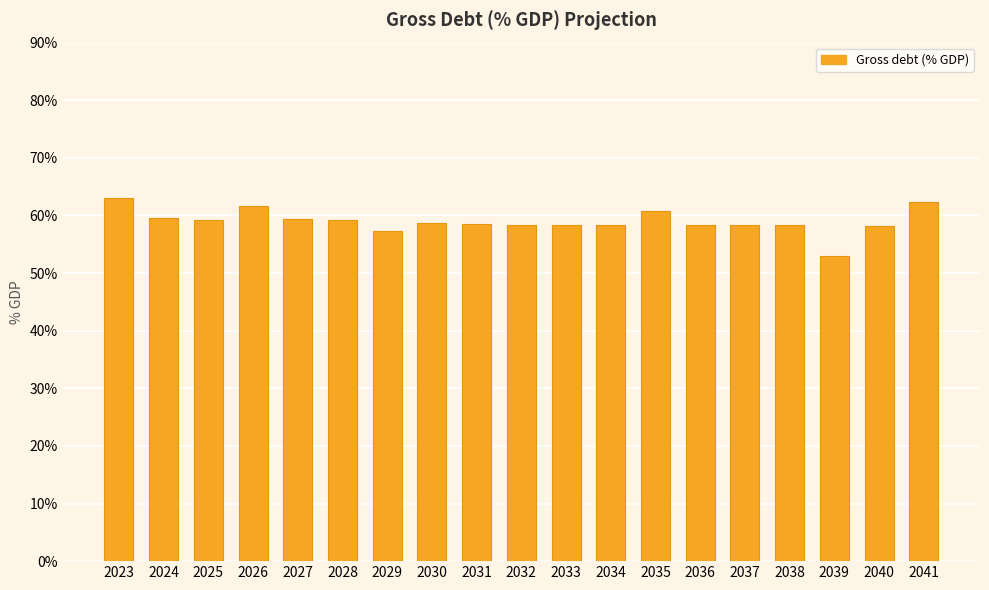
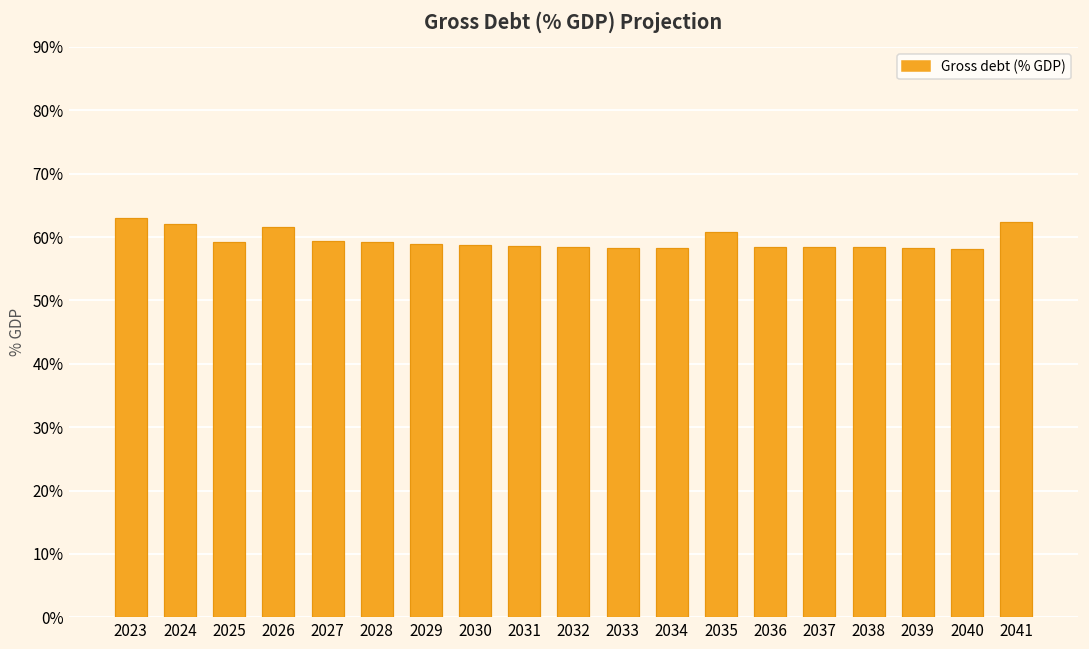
  {
    "2023": "63%",
-   "2024": "60%",
+   "2024": "62%",
    "2025": "59%",
    "2026": "62%",
    "2027": "59%",
    "2028": "59%",
-   "2029": "57%",
+   "2029": "59%",
    "2030": "59%",
    "2031": "59%",
    "2032": "58%",
    "2033": "58%",
    "2034": "58%",
    "2035": "61%",
    "2036": "58%",
    "2037": "58%",
    "2038": "58%",
-   "2039": "53%",
+   "2039": "58%",
    "2040": "58%",
    "2041": "62%"
  }
